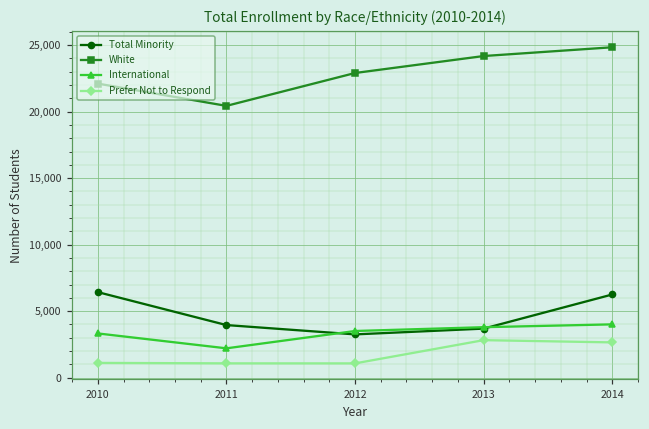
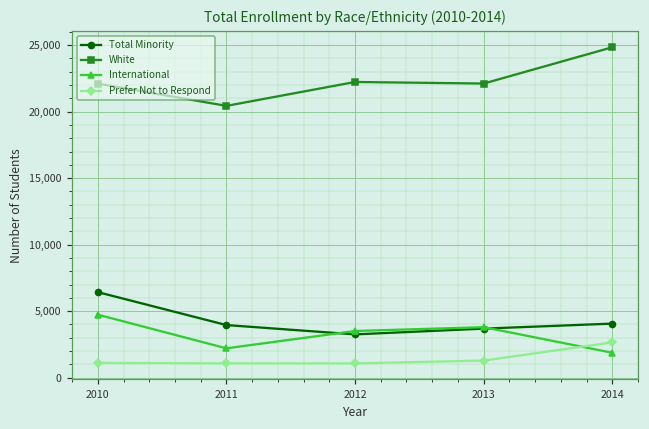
  {
    "Total Minority": {
      "2010": "6,400",
      "2011": "4,000",
      "2012": "3,300",
-     "2014": "6,300"
+     "2014": "4,100"
    },
    "White": {
      "2011": "20,400",
-     "2012": "22,900",
-     "2013": "24,200",
+     "2012": "22,200",
+     "2013": "22,100",
      "2014": "24,800"
    },
    "International": {
-     "2010": "3,300",
+     "2010": "4,700",
      "2011": "2,200",
      "2012": "3,500",
-     "2014": "4,000"
+     "2014": "1,900"
    },
    "Prefer Not to Respond": {
      "2010": "1,100",
      "2011": "1,100",
      "2012": "1,100",
-     "2013": "2,800",
+     "2013": "1,300",
      "2014": "2,700"
    }
  }
